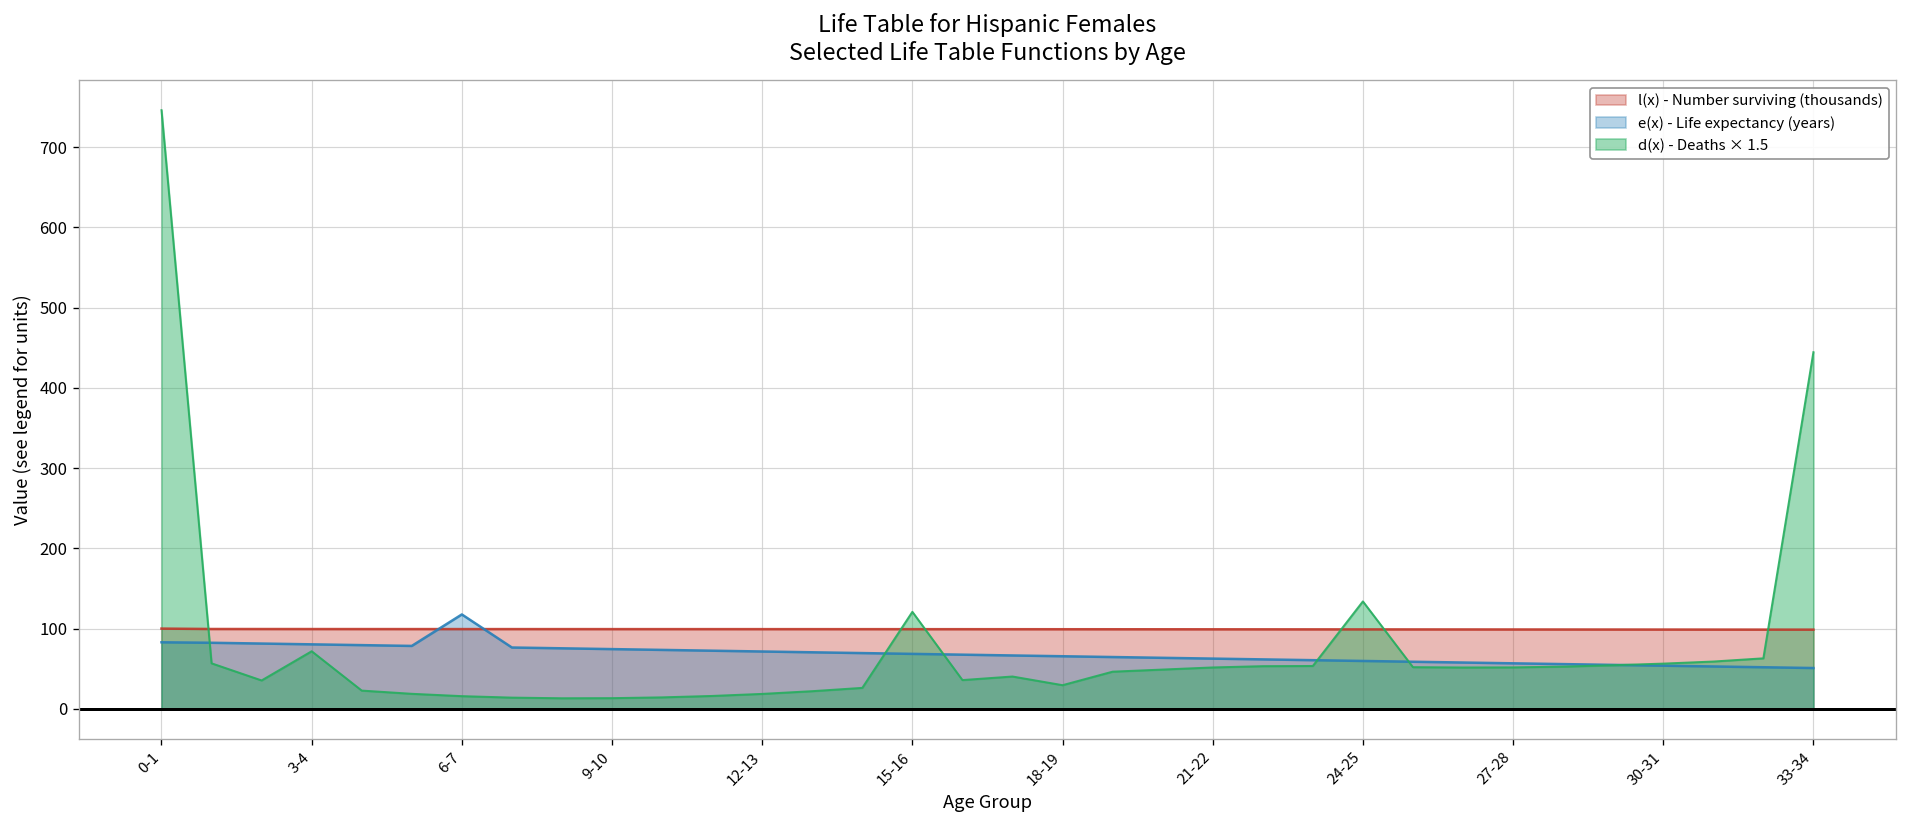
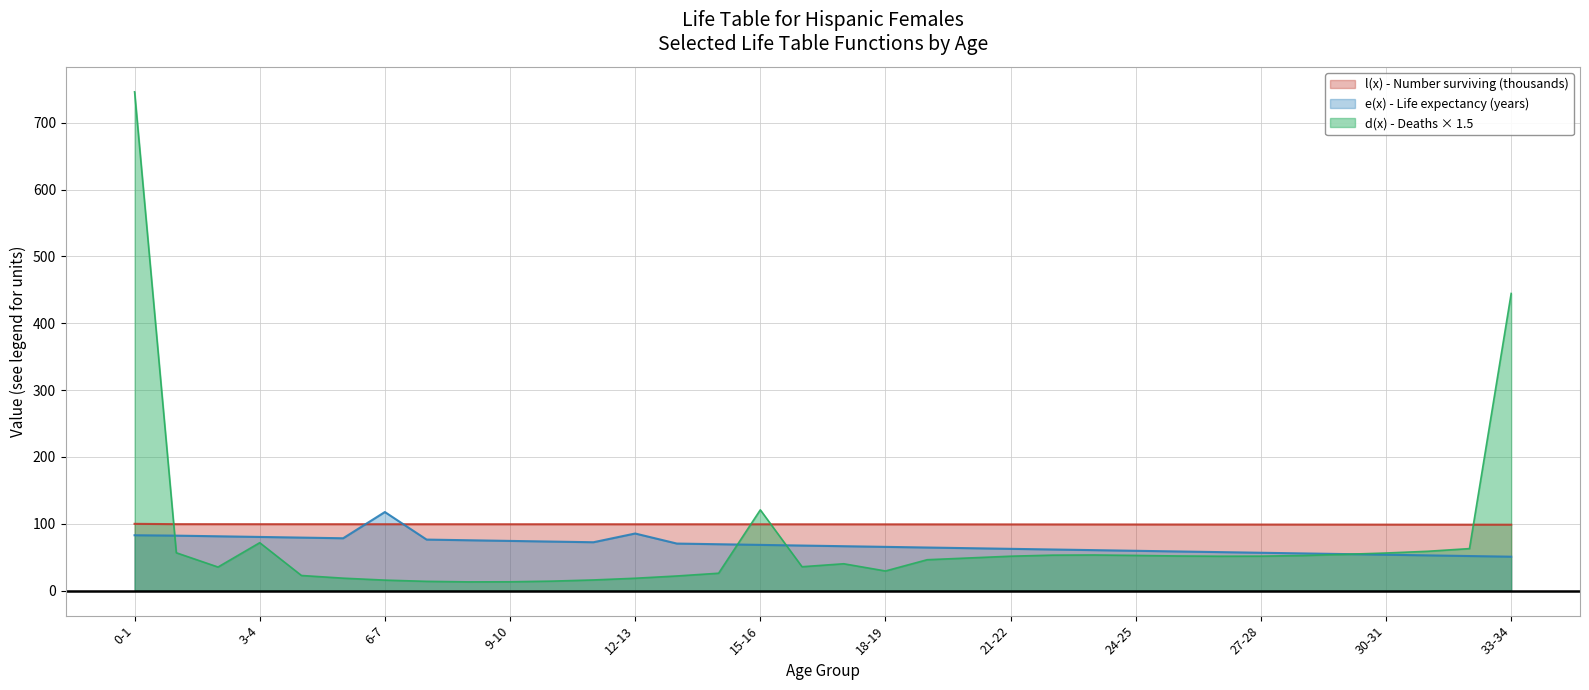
  {
    "l(x) - Number surviving (thousands)": {
      "0-1": 100,
      "3-4": 100,
      "6-7": 100,
      "9-10": 100,
      "12-13": 100,
      "15-16": 100,
      "18-19": 100,
      "21-22": 100,
      "24-25": 100,
      "27-28": 100,
      "30-31": 100,
      "33-34": 100
    },
    "e(x) - Life expectancy (years)": {
      "0-1": 80,
      "3-4": 80,
      "6-7": 120,
      "9-10": 70,
-     "12-13": 70,
+     "12-13": 90,
      "15-16": 70,
      "18-19": 70,
      "21-22": 60,
      "24-25": 60,
      "27-28": 60,
      "33-34": 50
    },
    "d(x) - Deaths × 1.5": {
      "0-1": 750,
      "3-4": 70,
      "6-7": 20,
      "9-10": 10,
      "12-13": 20,
      "15-16": 120,
      "18-19": 30,
      "21-22": 50,
-     "24-25": 130,
+     "24-25": 50,
      "27-28": 50,
      "33-34": 440
    }
  }
